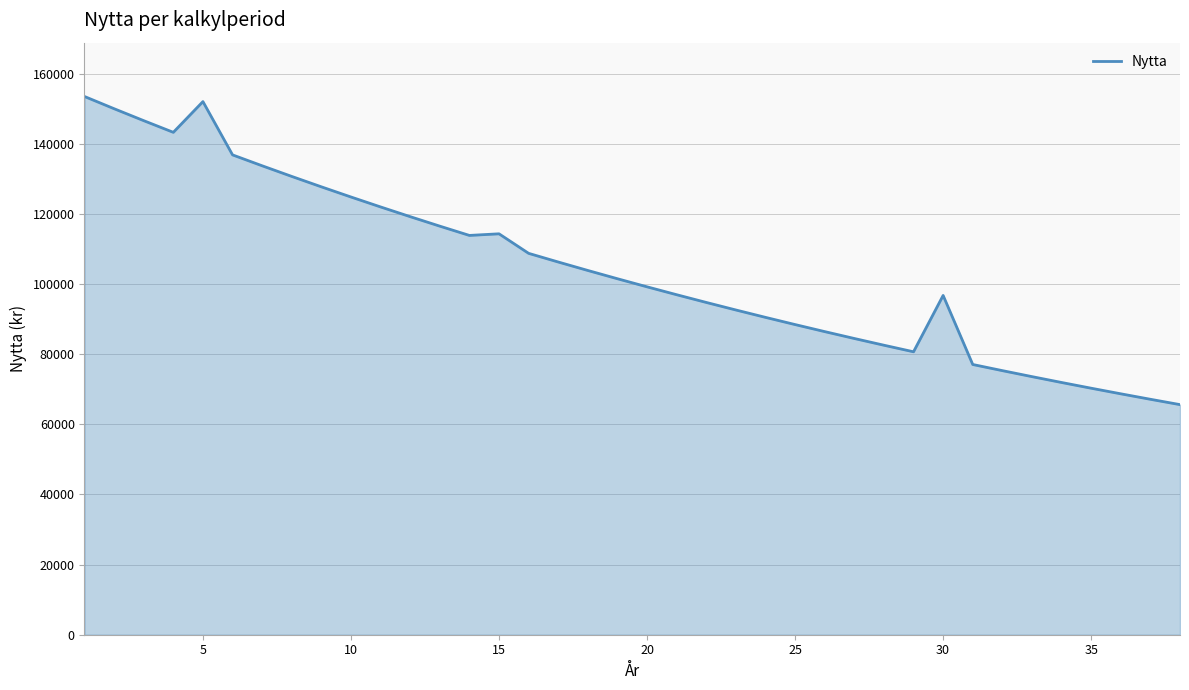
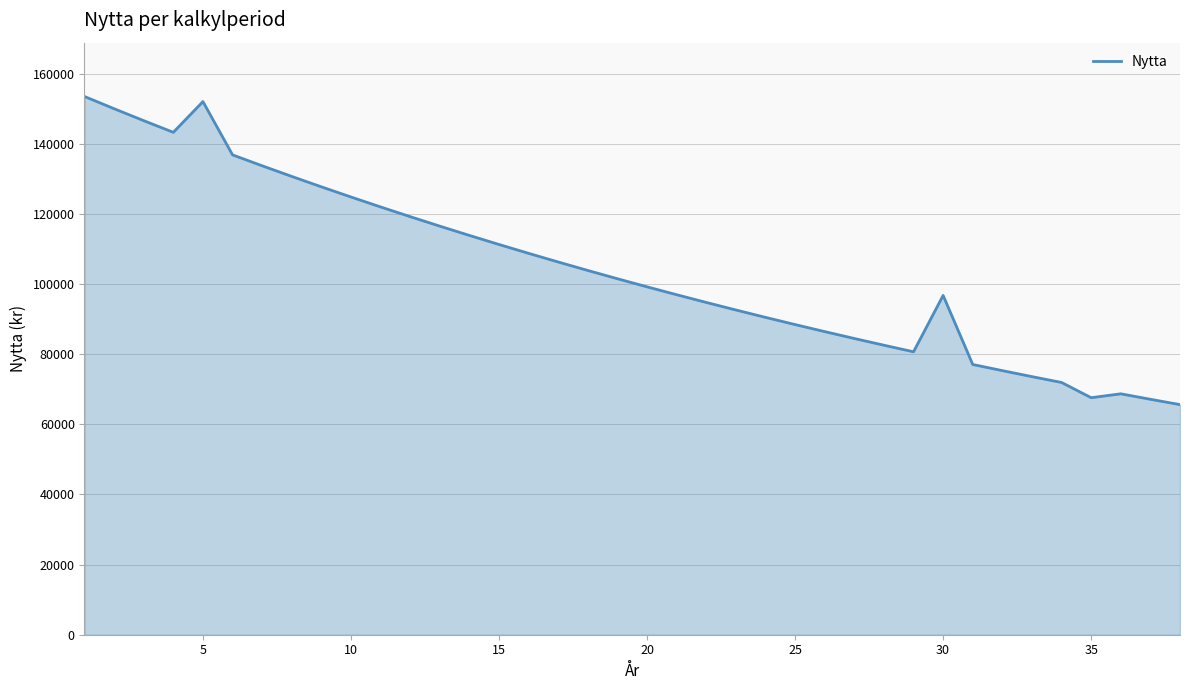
  {
    "5": 152000,
    "10": 125000,
-   "15": 114000,
+   "15": 111000,
    "20": 99000,
    "25": 88000,
    "30": 97000,
-   "35": 70000
+   "35": 68000
  }
